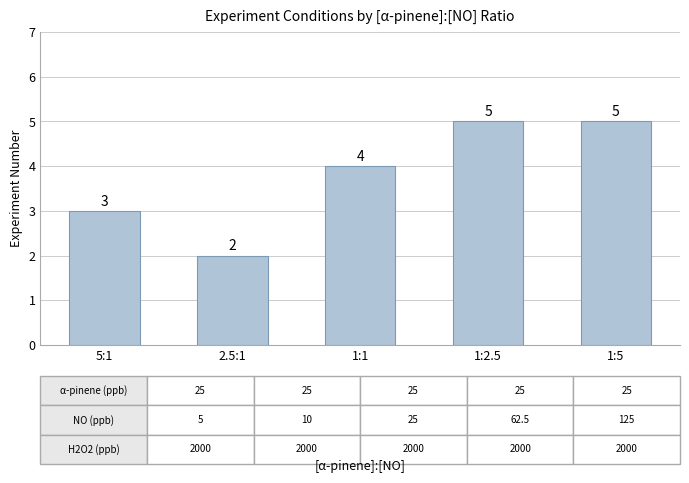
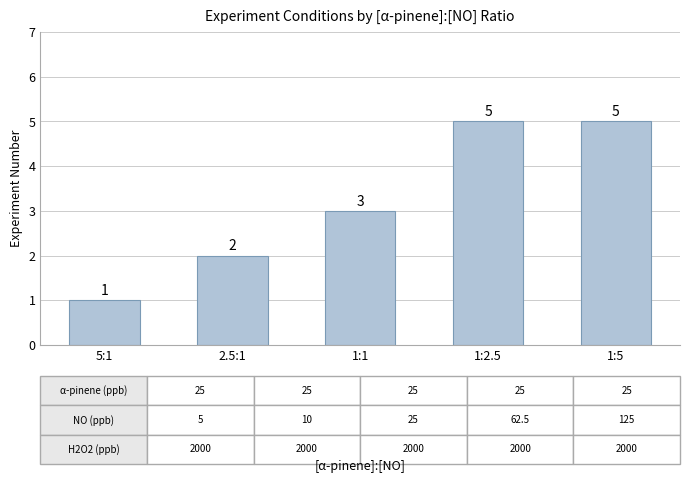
  {
-   "5:1": 3,
+   "5:1": 1,
    "2.5:1": 2,
-   "1:1": 4,
+   "1:1": 3,
    "1:2.5": 5,
    "1:5": 5
  }
